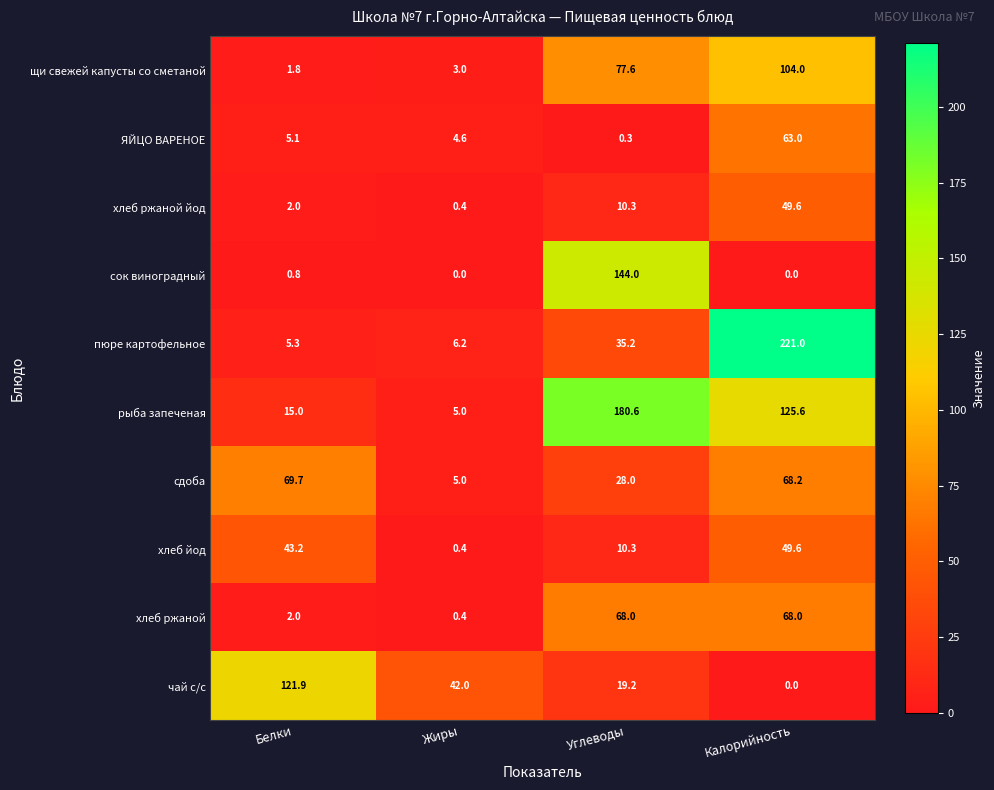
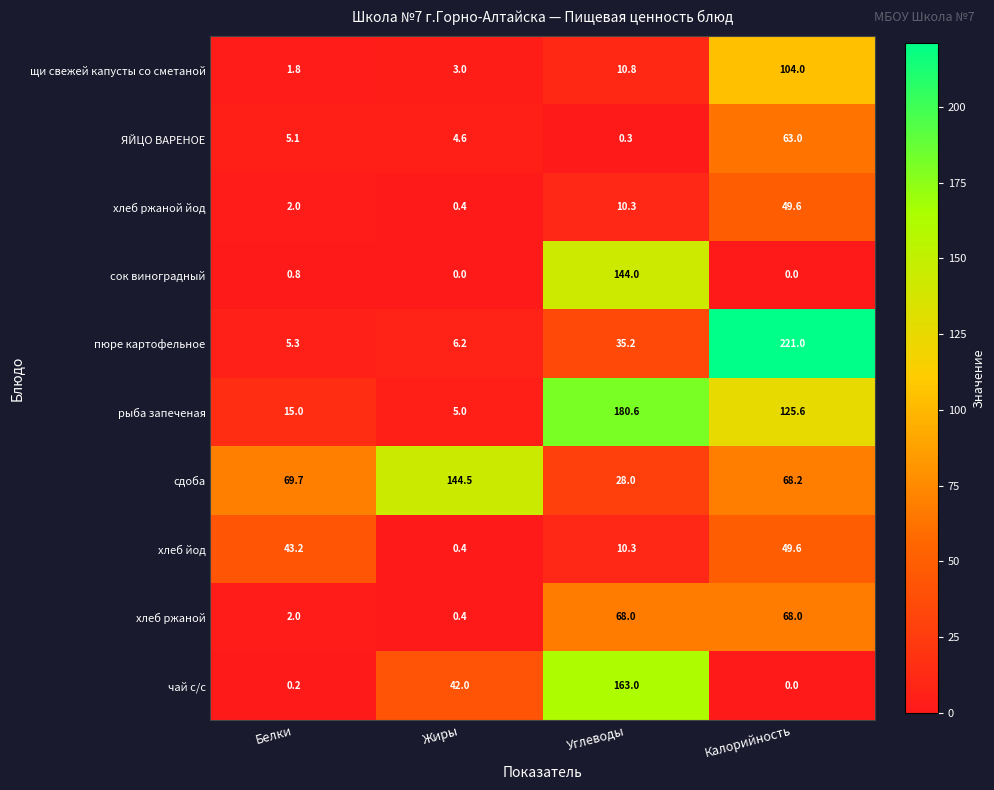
  {
    "щи свежей капусты со сметаной": {
      "Белки": 1.8,
      "Жиры": 3.0,
-     "Углеводы": 77.6,
+     "Углеводы": 10.8,
      "Калорийность": 104.0
    },
    "ЯЙЦО ВАРЕНОЕ": {
      "Белки": 5.1,
      "Жиры": 4.6,
      "Углеводы": 0.3,
      "Калорийность": 63.0
    },
    "хлеб ржаной йод": {
      "Белки": 2.0,
      "Жиры": 0.4,
      "Углеводы": 10.3,
      "Калорийность": 49.6
    },
    "сок виноградный": {
      "Белки": 0.8,
      "Жиры": 0.0,
      "Углеводы": 144.0,
      "Калорийность": 0.0
    },
    "пюре картофельное": {
      "Белки": 5.3,
      "Жиры": 6.2,
      "Углеводы": 35.2,
      "Калорийность": 221.0
    },
    "рыба запеченая": {
      "Белки": 15.0,
      "Жиры": 5.0,
      "Углеводы": 180.6,
      "Калорийность": 125.6
    },
    "сдоба": {
      "Белки": 69.7,
-     "Жиры": 5.0,
+     "Жиры": 144.5,
      "Углеводы": 28.0,
      "Калорийность": 68.2
    },
    "хлеб йод": {
      "Белки": 43.2,
      "Жиры": 0.4,
      "Углеводы": 10.3,
      "Калорийность": 49.6
    },
    "хлеб ржаной": {
      "Белки": 2.0,
      "Жиры": 0.4,
      "Углеводы": 68.0,
      "Калорийность": 68.0
    },
    "чай с/с": {
-     "Белки": 121.9,
+     "Белки": 0.2,
      "Жиры": 42.0,
-     "Углеводы": 19.2,
+     "Углеводы": 163.0,
      "Калорийность": 0.0
    }
  }
